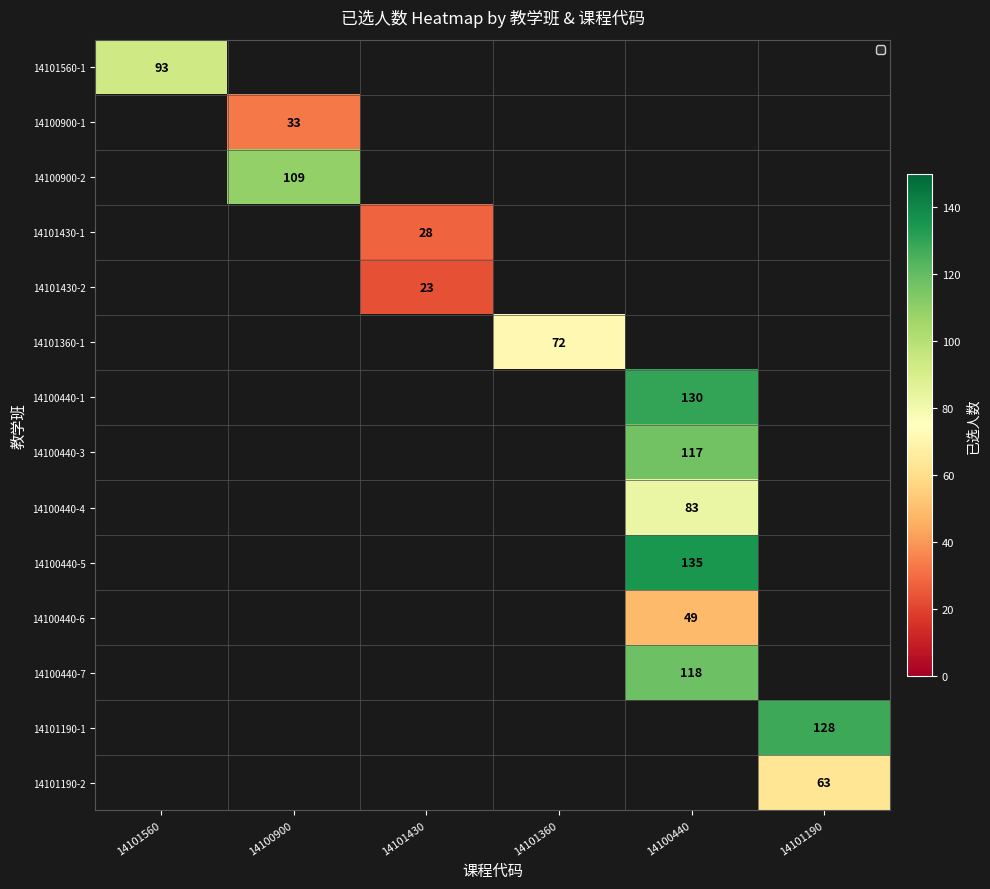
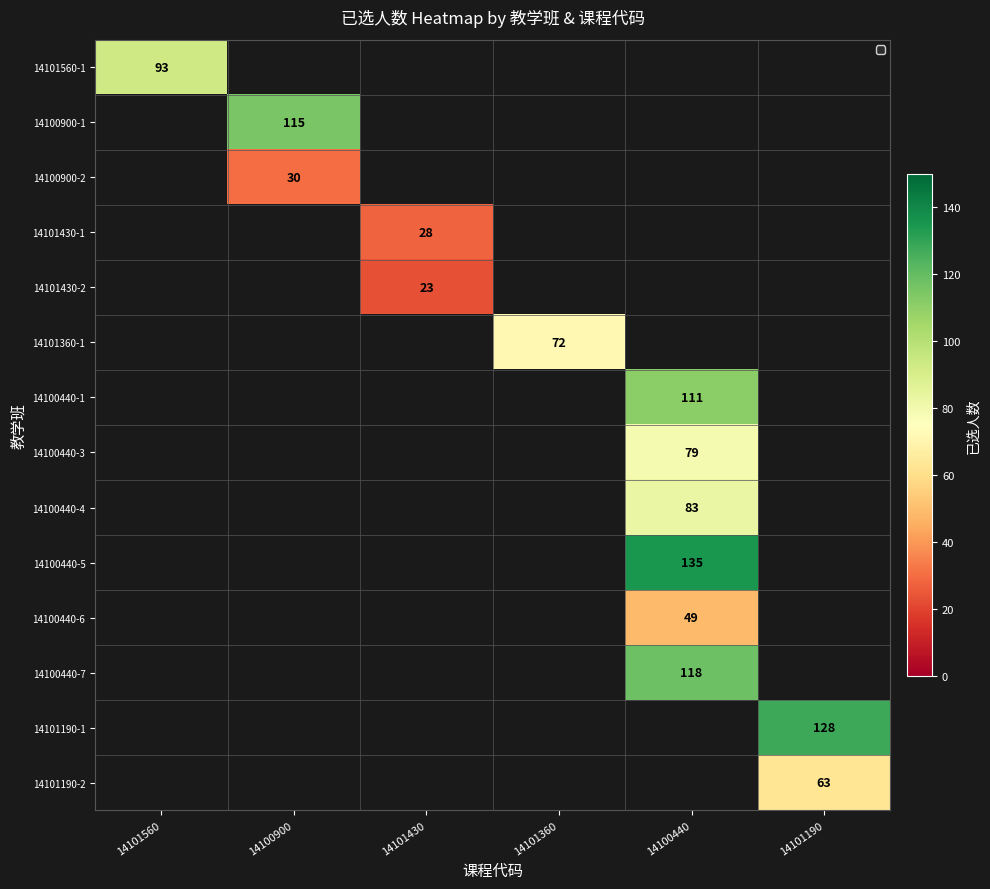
  {
    "14101560-1": {
      "14101560": 93
    },
    "14100900-1": {
-     "14100900": 33
+     "14100900": 115
    },
    "14100900-2": {
-     "14100900": 109
+     "14100900": 30
    },
    "14101430-1": {
      "14101430": 28
    },
    "14101430-2": {
      "14101430": 23
    },
    "14101360-1": {
      "14101360": 72
    },
    "14100440-1": {
-     "14100440": 130
+     "14100440": 111
    },
    "14100440-3": {
-     "14100440": 117
+     "14100440": 79
    },
    "14100440-4": {
      "14100440": 83
    },
    "14100440-5": {
      "14100440": 135
    },
    "14100440-6": {
      "14100440": 49
    },
    "14100440-7": {
      "14100440": 118
    },
    "14101190-1": {
      "14101190": 128
    },
    "14101190-2": {
      "14101190": 63
    }
  }
